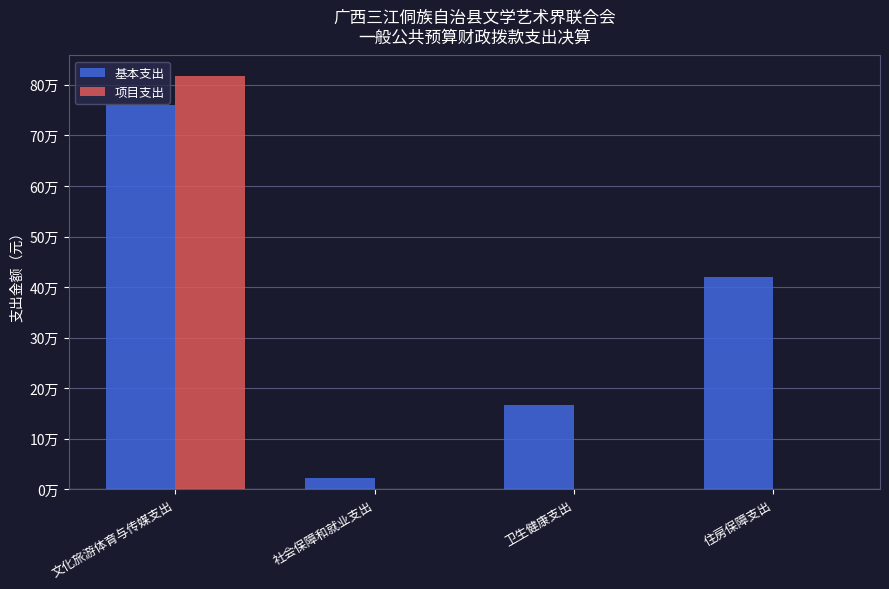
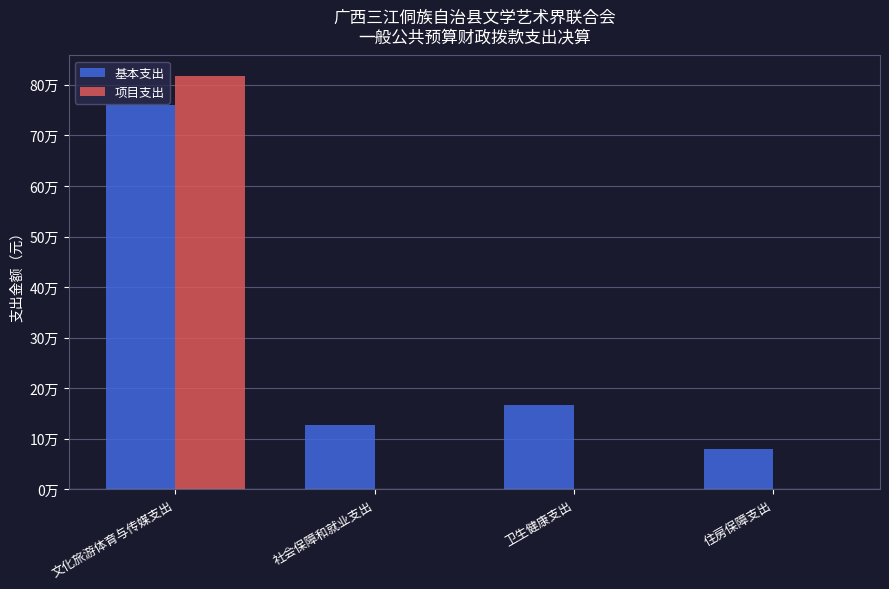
  {
    "基本支出": {
      "文化旅游体育与传媒支出": "76万",
-     "社会保障和就业支出": "2万",
+     "社会保障和就业支出": "13万",
      "卫生健康支出": "17万",
-     "住房保障支出": "42万"
+     "住房保障支出": "8万"
    },
    "项目支出": {
      "文化旅游体育与传媒支出": "82万",
      "社会保障和就业支出": "0万",
      "卫生健康支出": "0万",
      "住房保障支出": "0万"
    }
  }
